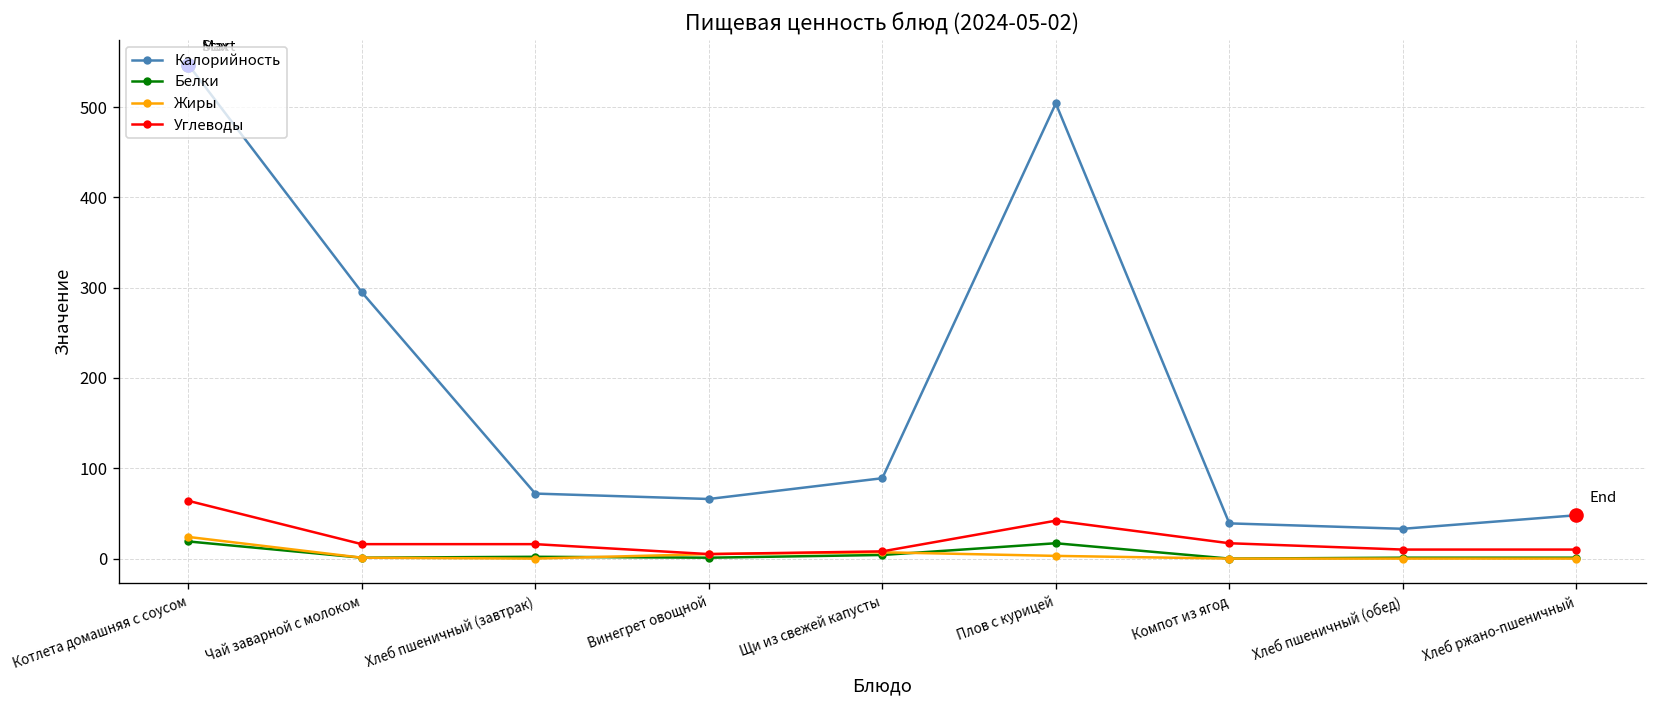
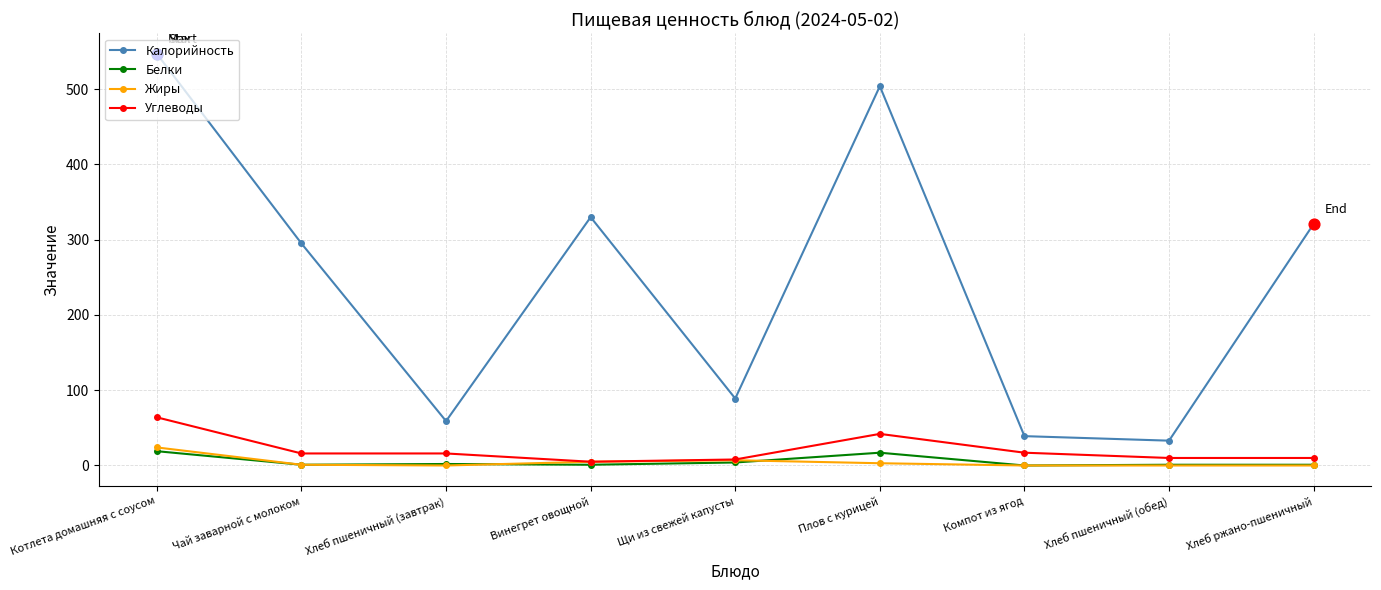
  {
    "Калорийность": {
      "Чай заварной с молоком": 300,
-     "Хлеб пшеничный (завтрак)": 70,
-     "Винегрет овощной": 70,
+     "Хлеб пшеничный (завтрак)": 60,
+     "Винегрет овощной": 330,
      "Щи из свежей капусты": 90,
      "Плов с курицей": 500,
      "Компот из ягод": 40,
      "Хлеб пшеничный (обед)": 30,
-     "Хлеб ржано-пшеничный": 50
+     "Хлеб ржано-пшеничный": 320
    },
    "Жиры": {
      "Котлета домашняя с соусом": 20,
      "Плов с курицей": 0
    }
  }
